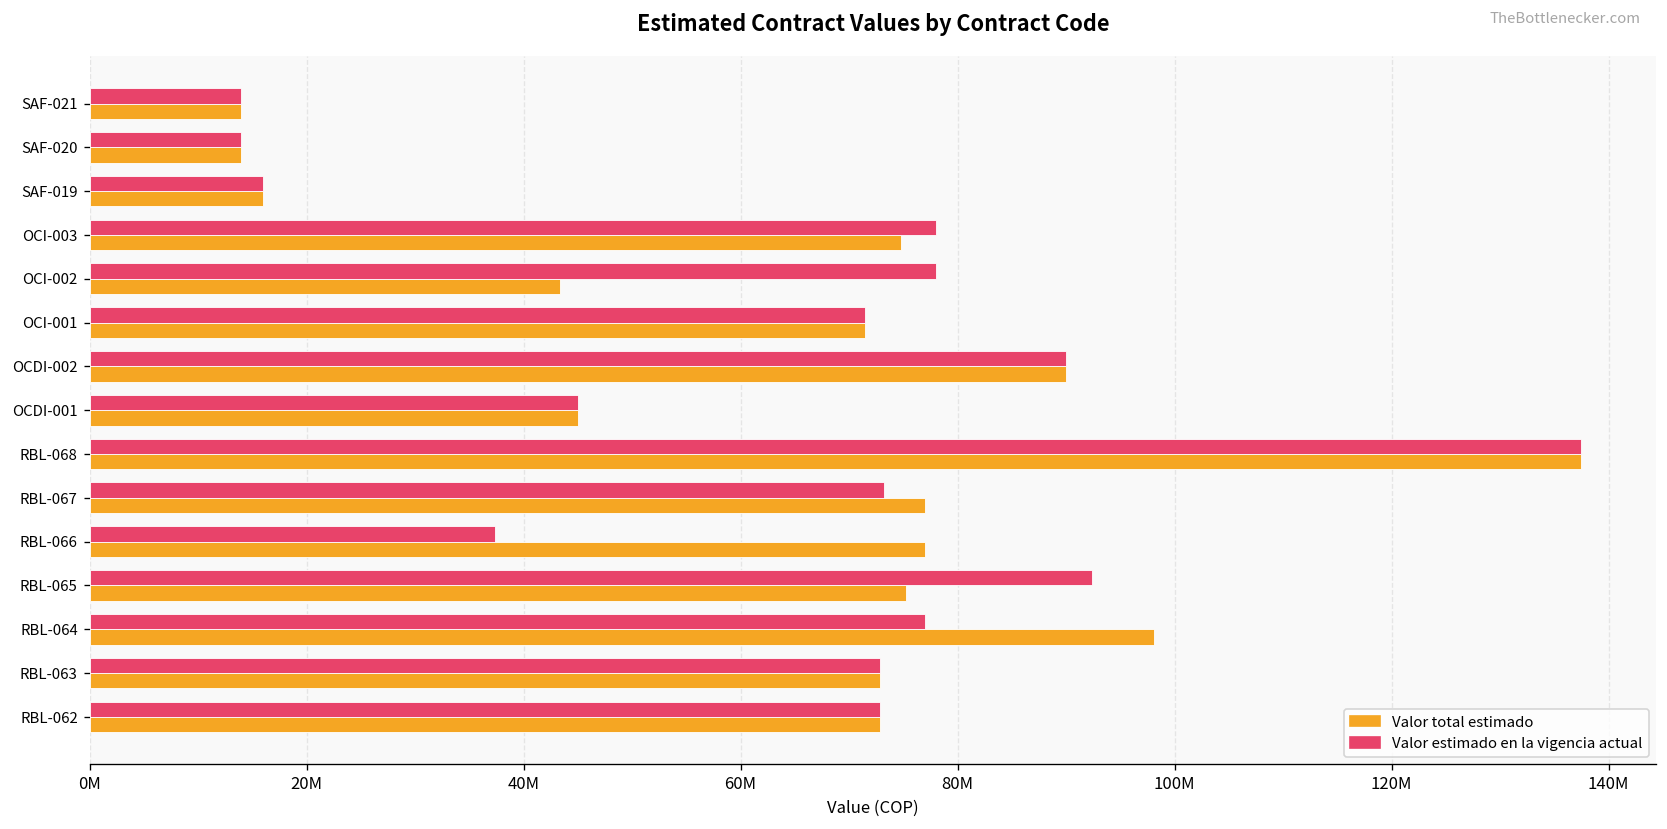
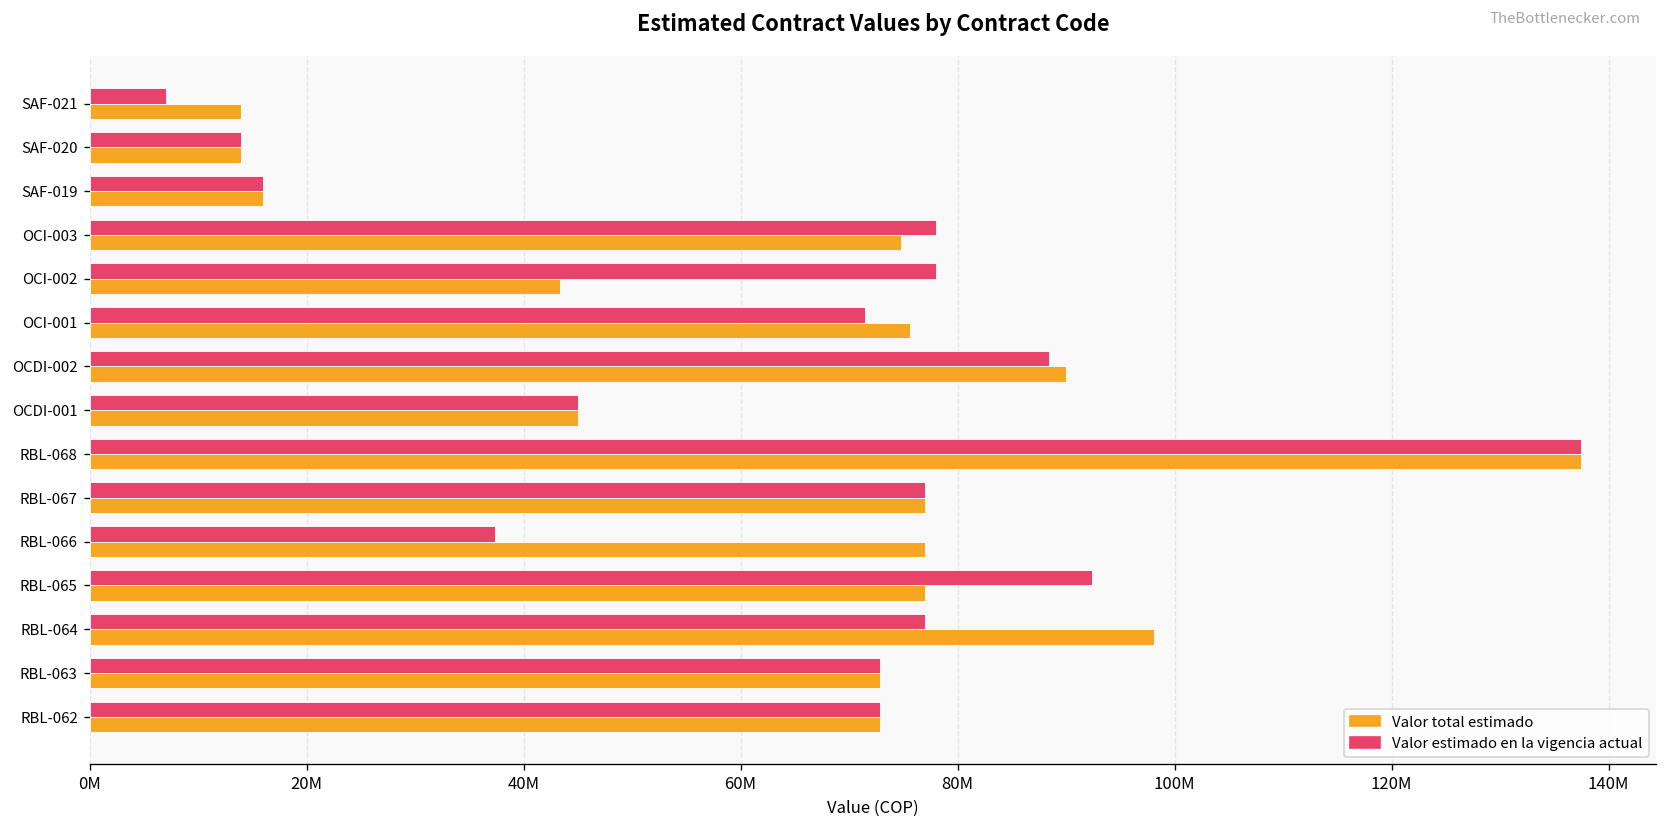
  {
    "Valor total estimado": {
      "SAF-021": 14000000,
      "SAF-020": 14000000,
      "SAF-019": 16000000,
      "OCI-003": 75000000,
      "OCI-002": 43000000,
-     "OCI-001": 72000000,
+     "OCI-001": 76000000,
      "OCDI-002": 90000000,
      "OCDI-001": 45000000,
      "RBL-068": 138000000,
      "RBL-067": 77000000,
      "RBL-066": 77000000,
-     "RBL-065": 75000000,
+     "RBL-065": 77000000,
      "RBL-064": 98000000,
      "RBL-063": 73000000,
      "RBL-062": 73000000
    },
    "Valor estimado en la vigencia actual": {
-     "SAF-021": 14000000,
+     "SAF-021": 7000000,
      "SAF-020": 14000000,
      "SAF-019": 16000000,
      "OCI-003": 78000000,
      "OCI-002": 78000000,
      "OCI-001": 72000000,
-     "OCDI-002": 90000000,
+     "OCDI-002": 88000000,
      "OCDI-001": 45000000,
      "RBL-068": 138000000,
-     "RBL-067": 73000000,
+     "RBL-067": 77000000,
      "RBL-066": 37000000,
      "RBL-065": 92000000,
      "RBL-064": 77000000,
      "RBL-063": 73000000,
      "RBL-062": 73000000
    }
  }
